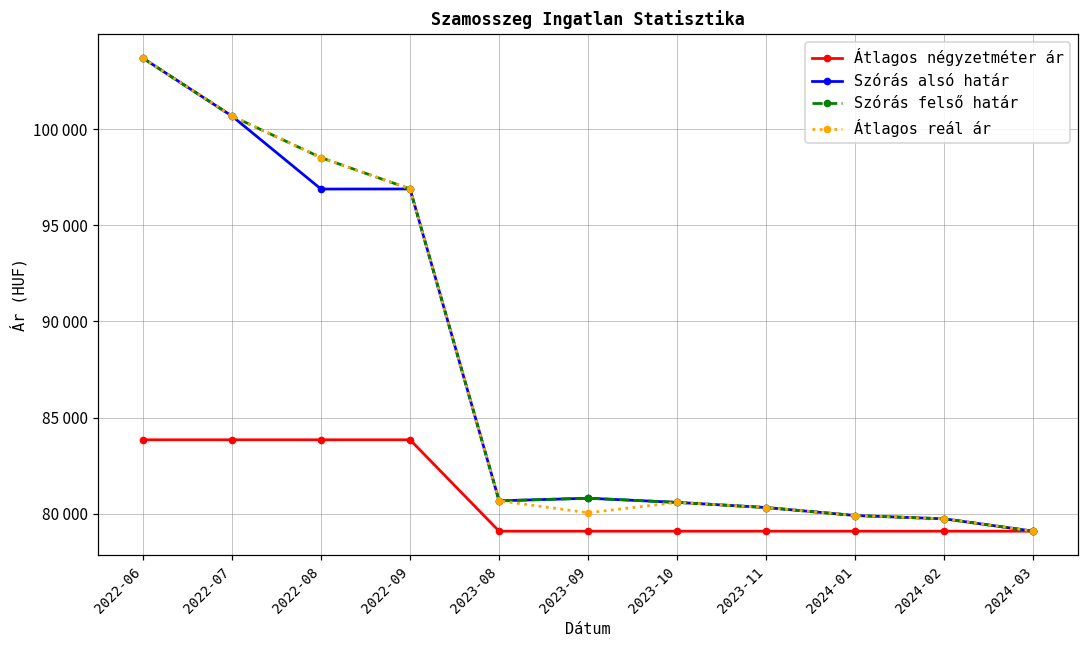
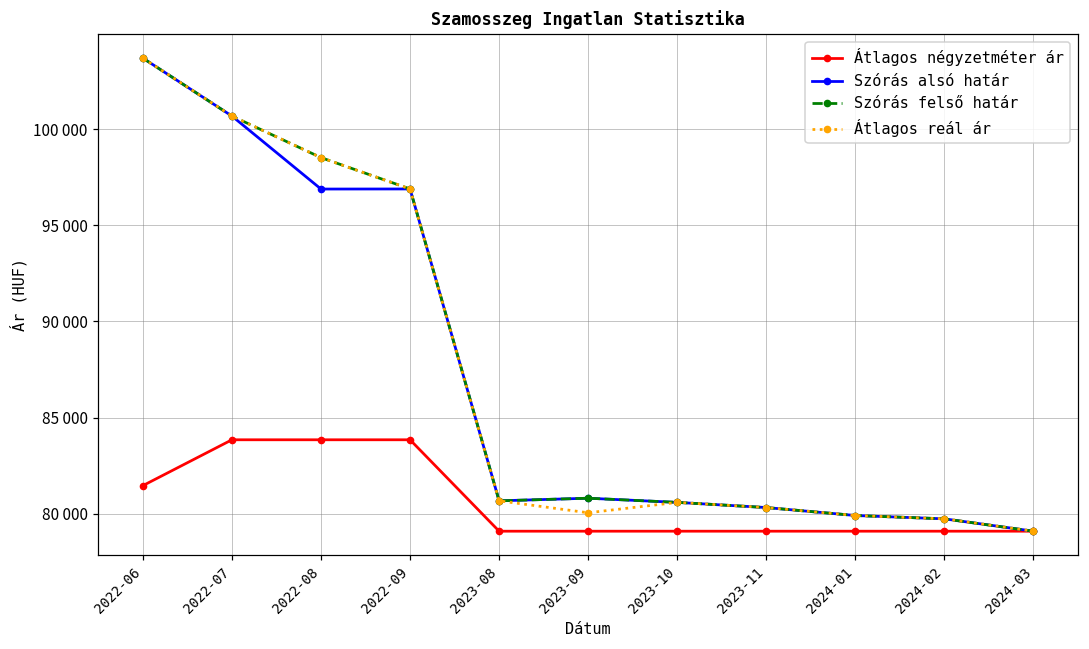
  {
    "Átlagos négyzetméter ár": {
-     "2022-06": 83800,
+     "2022-06": 81500,
      "2022-07": 83800,
      "2022-08": 83800,
      "2022-09": 83800,
      "2023-08": 79100,
      "2023-09": 79100,
      "2023-10": 79100,
      "2023-11": 79100,
      "2024-01": 79100,
      "2024-02": 79100
    },
    "Szórás alsó határ": {
      "2022-08": 96900
    },
    "Átlagos reál ár": {
      "2023-09": 80000
    }
  }
